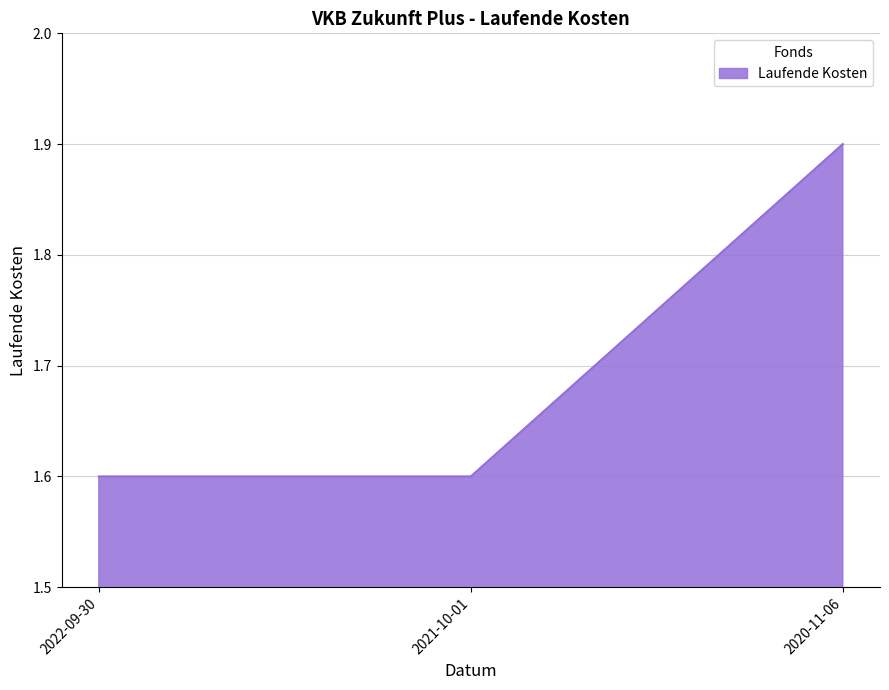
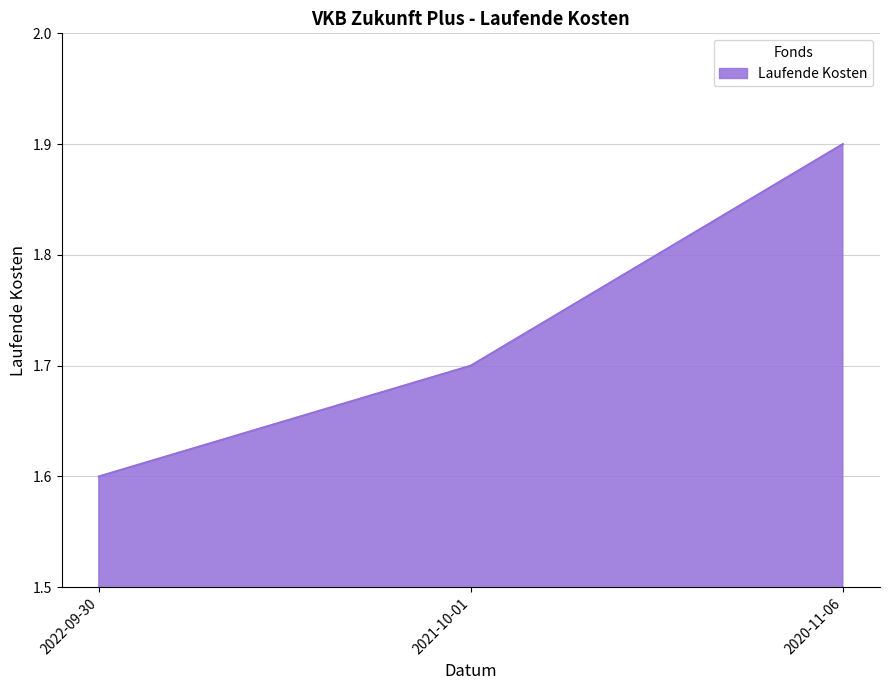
  {
    "2022-09-30": 1.6,
-   "2021-10-01": 1.6,
+   "2021-10-01": 1.7,
    "2020-11-06": 1.9
  }
